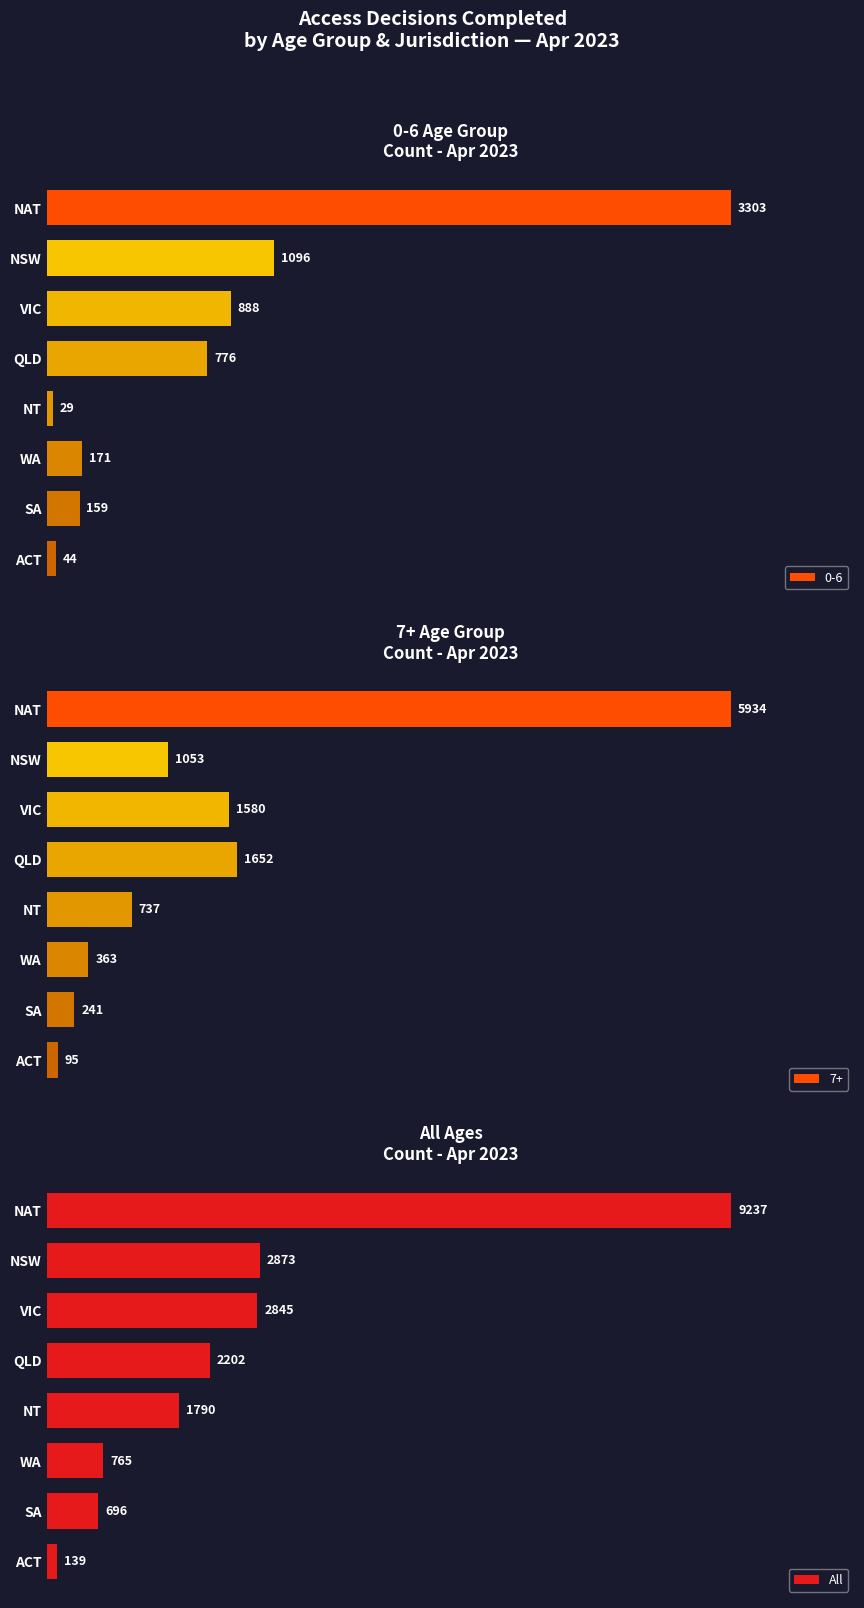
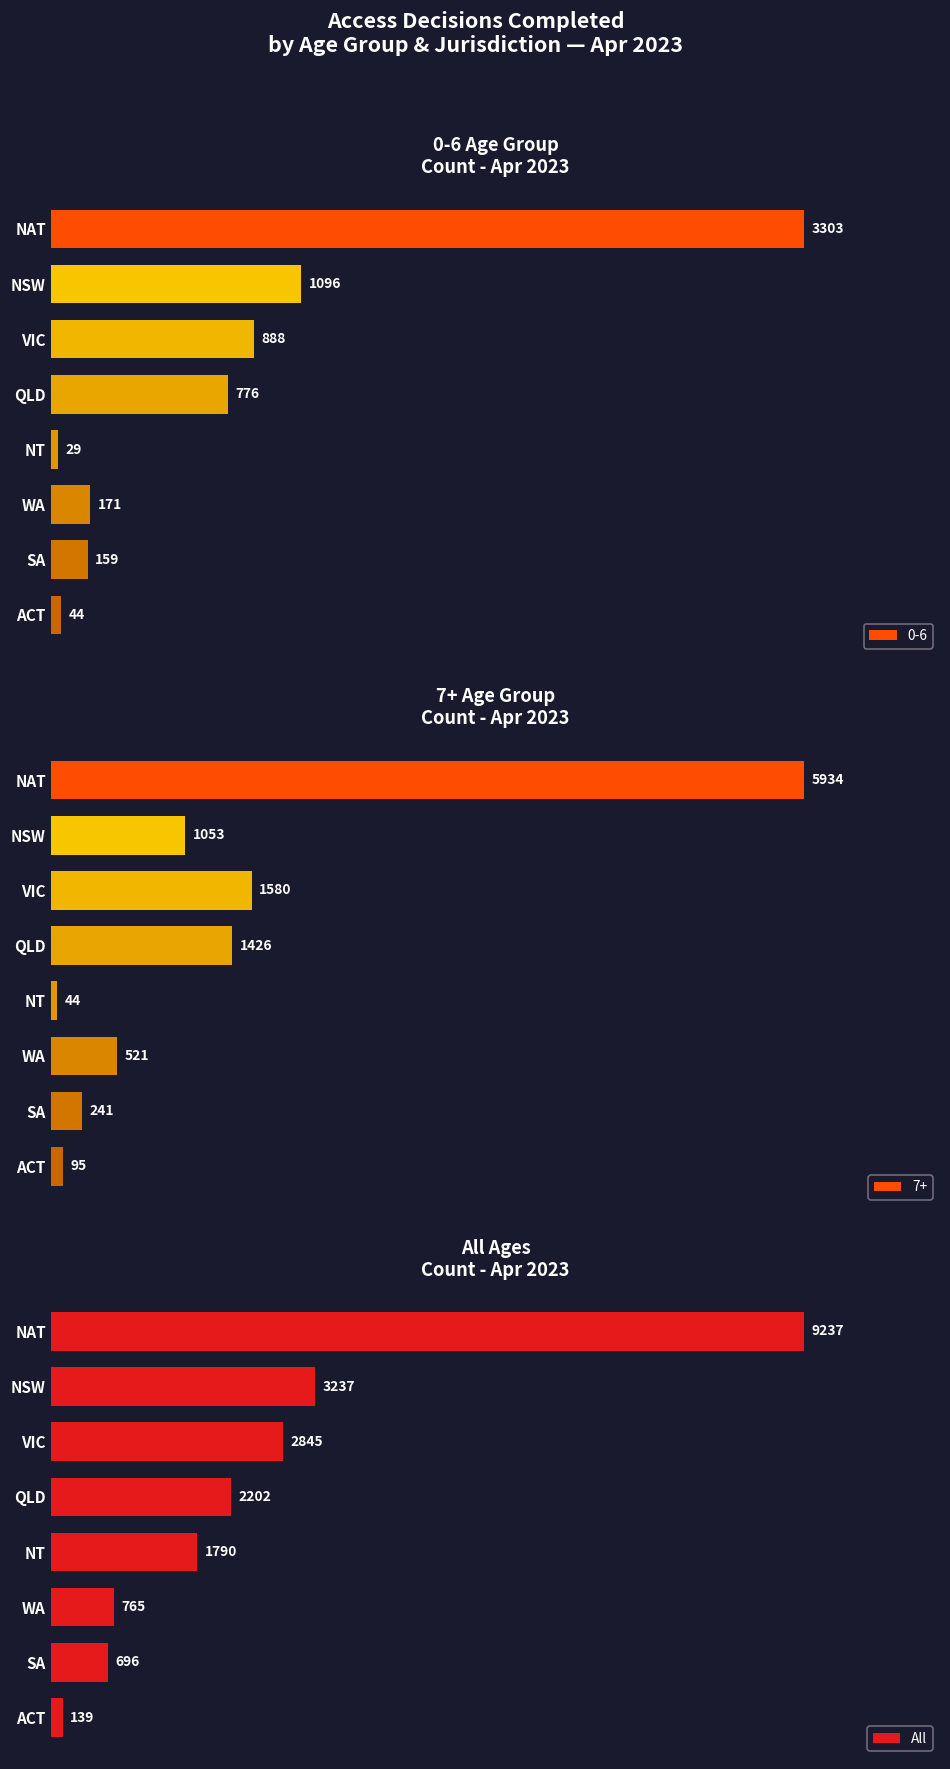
  {
    "0-6 Age Group Count - Apr 2023": {
      "NAT": 3303,
      "NSW": 1096,
      "VIC": 888,
      "QLD": 776,
      "NT": 29,
      "WA": 171,
      "SA": 159,
      "ACT": 44
    },
    "7+ Age Group Count - Apr 2023": {
      "NAT": 5934,
      "NSW": 1053,
      "VIC": 1580,
-     "QLD": 1652,
-     "NT": 737,
-     "WA": 363,
+     "QLD": 1426,
+     "NT": 44,
+     "WA": 521,
      "SA": 241,
      "ACT": 95
    },
    "All Ages Count - Apr 2023": {
      "NAT": 9237,
-     "NSW": 2873,
+     "NSW": 3237,
      "VIC": 2845,
      "QLD": 2202,
      "NT": 1790,
      "WA": 765,
      "SA": 696,
      "ACT": 139
    }
  }
